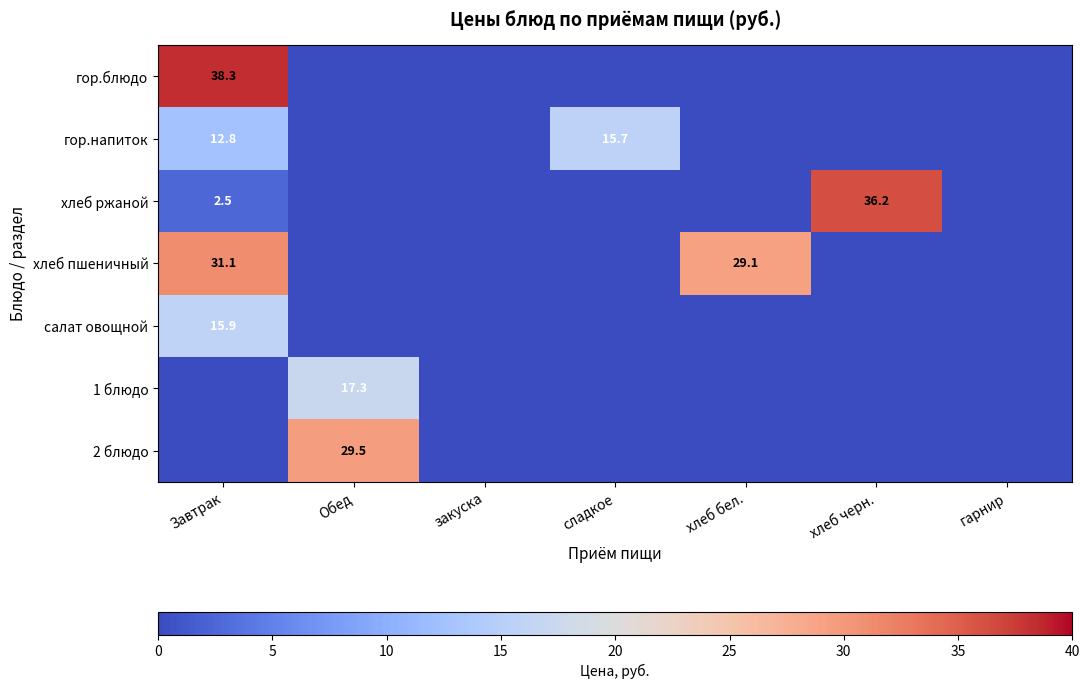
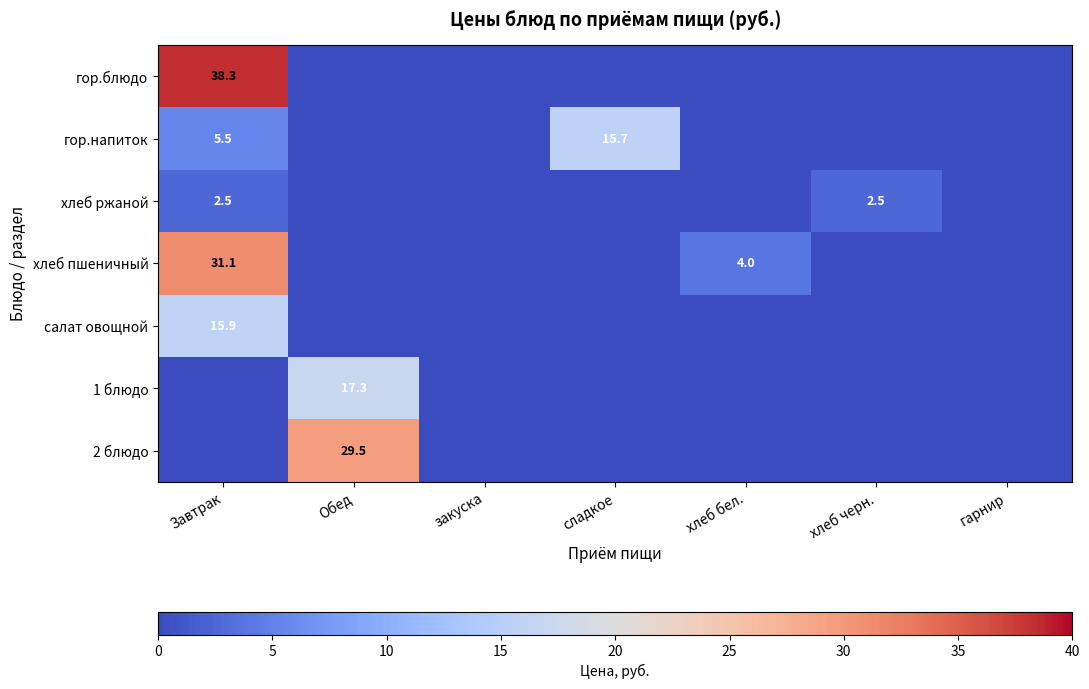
  {
    "гор.блюдо": {
      "Завтрак": 38.3
    },
    "гор.напиток": {
-     "Завтрак": 12.8,
+     "Завтрак": 5.5,
      "сладкое": 15.7
    },
    "хлеб ржаной": {
      "Завтрак": 2.5,
-     "хлеб черн.": 36.2
+     "хлеб черн.": 2.5
    },
    "хлеб пшеничный": {
      "Завтрак": 31.1,
-     "хлеб бел.": 29.1
+     "хлеб бел.": 4.0
    },
    "салат овощной": {
      "Завтрак": 15.9
    },
    "1 блюдо": {
      "Обед": 17.3
    },
    "2 блюдо": {
      "Обед": 29.5
    }
  }
